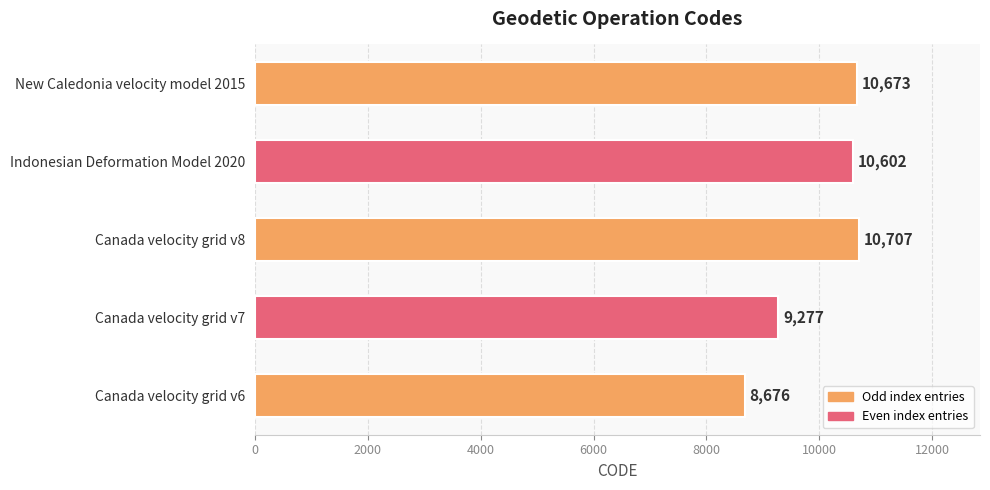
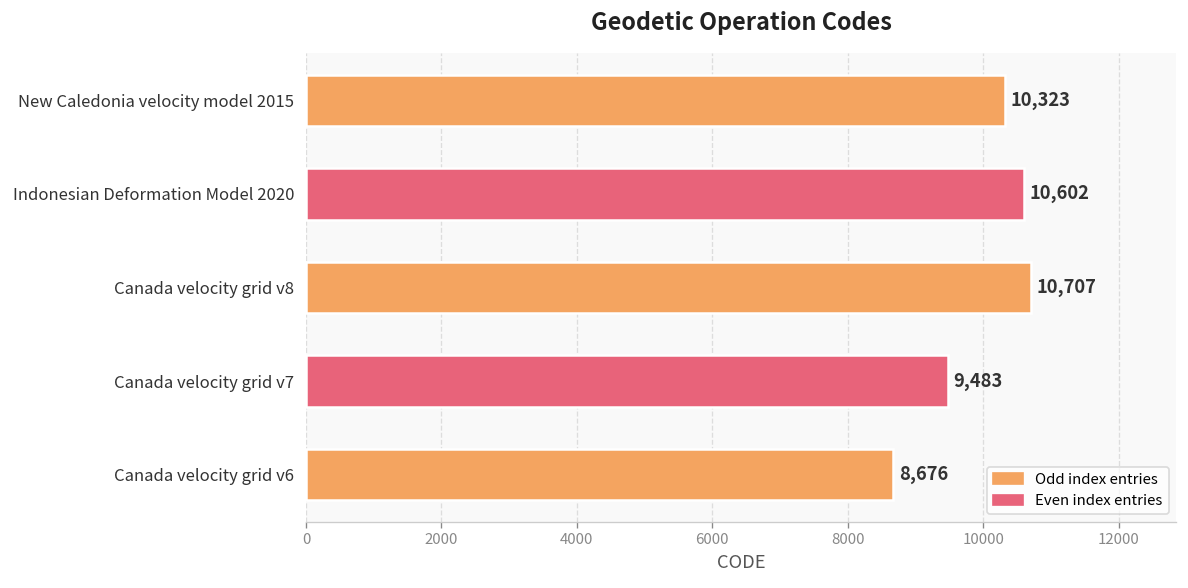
  {
-   "New Caledonia velocity model 2015": "10,673",
+   "New Caledonia velocity model 2015": "10,323",
    "Indonesian Deformation Model 2020": "10,602",
    "Canada velocity grid v8": "10,707",
-   "Canada velocity grid v7": "9,277",
+   "Canada velocity grid v7": "9,483",
    "Canada velocity grid v6": "8,676"
  }
